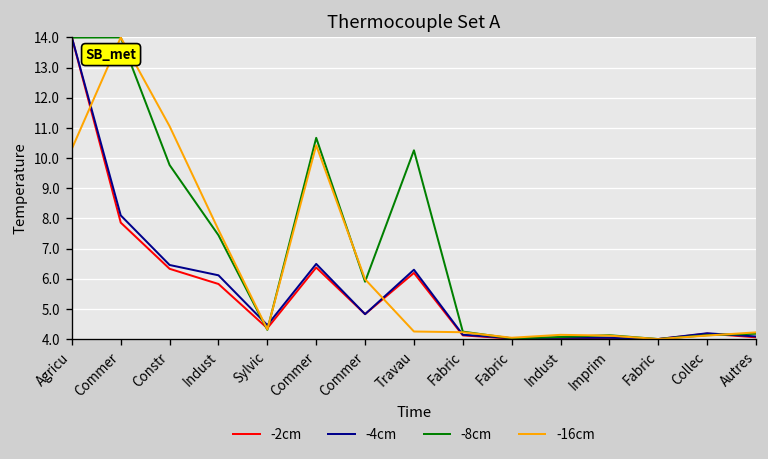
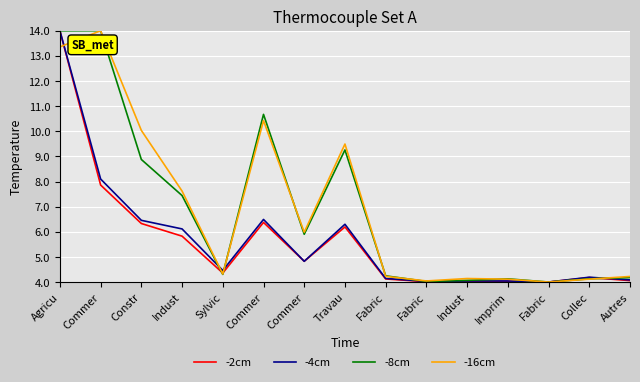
  {
    "-2cm": {
      "Constr": 6.3,
      "Travau": 6.2
    },
    "-4cm": {
      "Constr": 6.5,
      "Sylvic": 4.5,
      "Travau": 6.3
    },
    "-8cm": {
-     "Constr": 9.8,
-     "Travau": 10.3
+     "Constr": 8.9,
+     "Travau": 9.3
    },
    "-16cm": {
-     "Agricu": 10.3,
-     "Constr": 11.1,
-     "Travau": 4.3
+     "Agricu": 13.4,
+     "Constr": 10.0,
+     "Travau": 9.5
    }
  }
